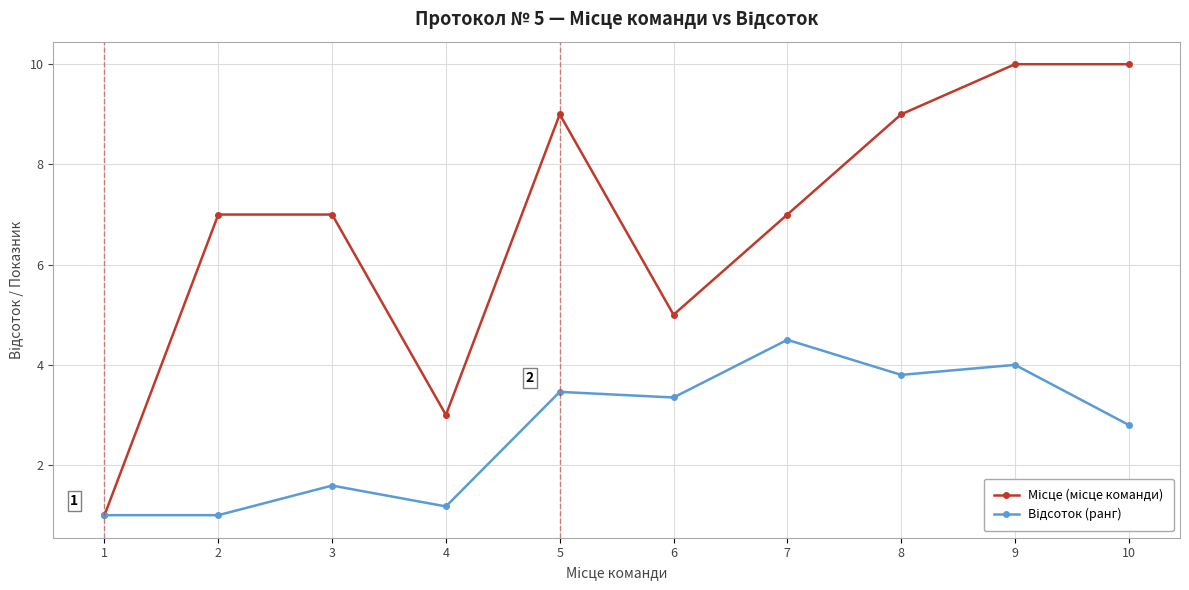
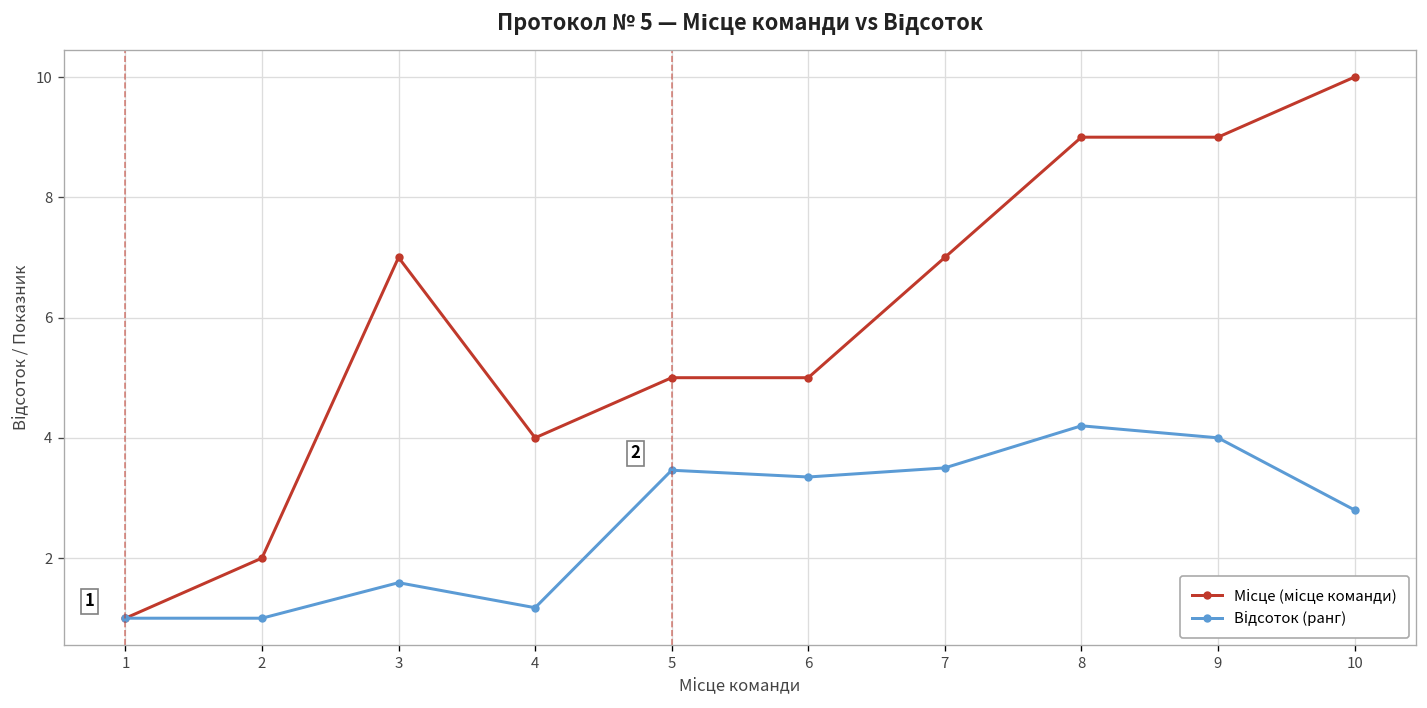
  {
    "Місце (місце команди)": {
-     "2": 7,
+     "2": 2,
      "3": 7,
-     "4": 3,
-     "5": 9,
+     "4": 4,
+     "5": 5,
      "6": 5,
      "7": 7,
      "8": 9,
-     "9": 10,
+     "9": 9,
      "10": 10
    },
    "Відсоток (ранг)": {
      "2": 1.0,
      "3": 1.6,
      "4": 1.2,
      "5": 3.5,
      "6": 3.3,
-     "7": 4.5,
-     "8": 3.8,
+     "7": 3.5,
+     "8": 4.2,
      "9": 4.0,
      "10": 2.8
    }
  }
